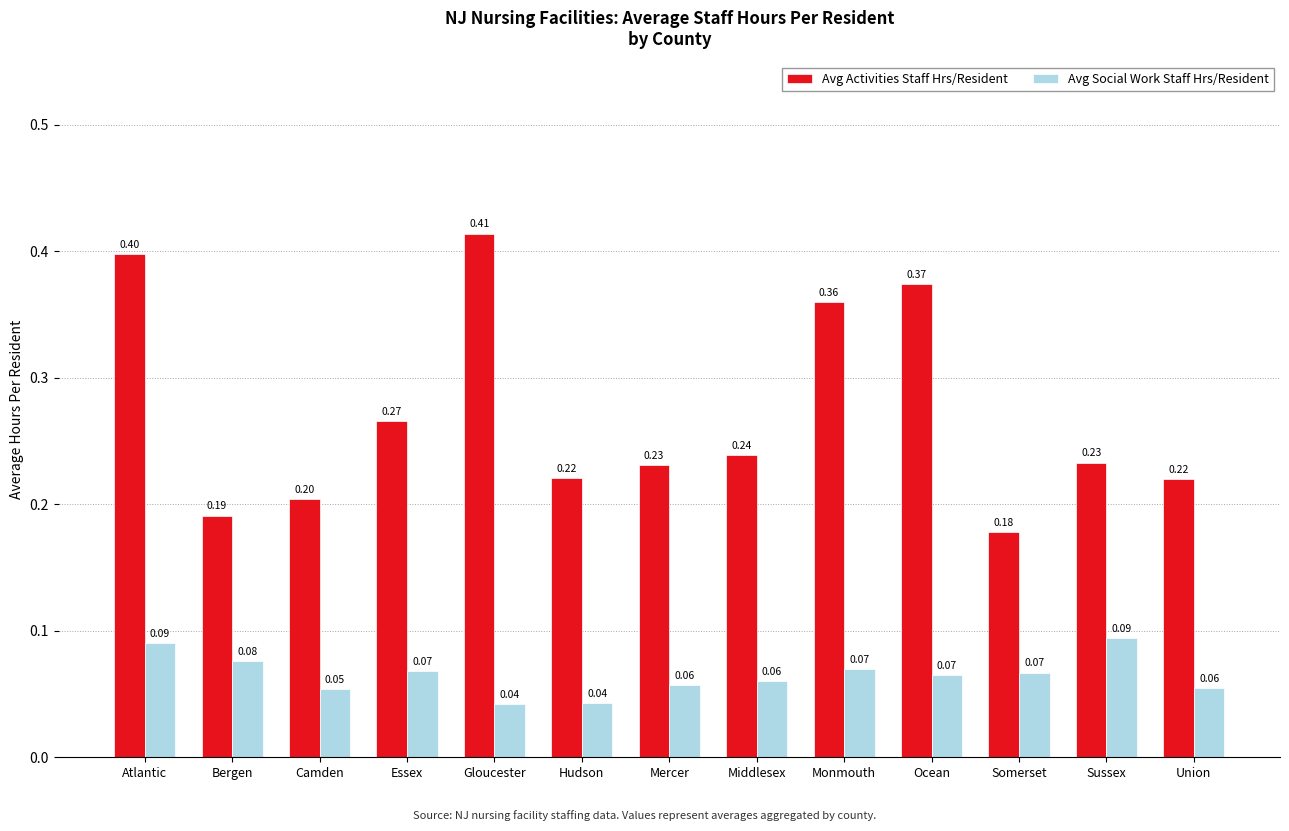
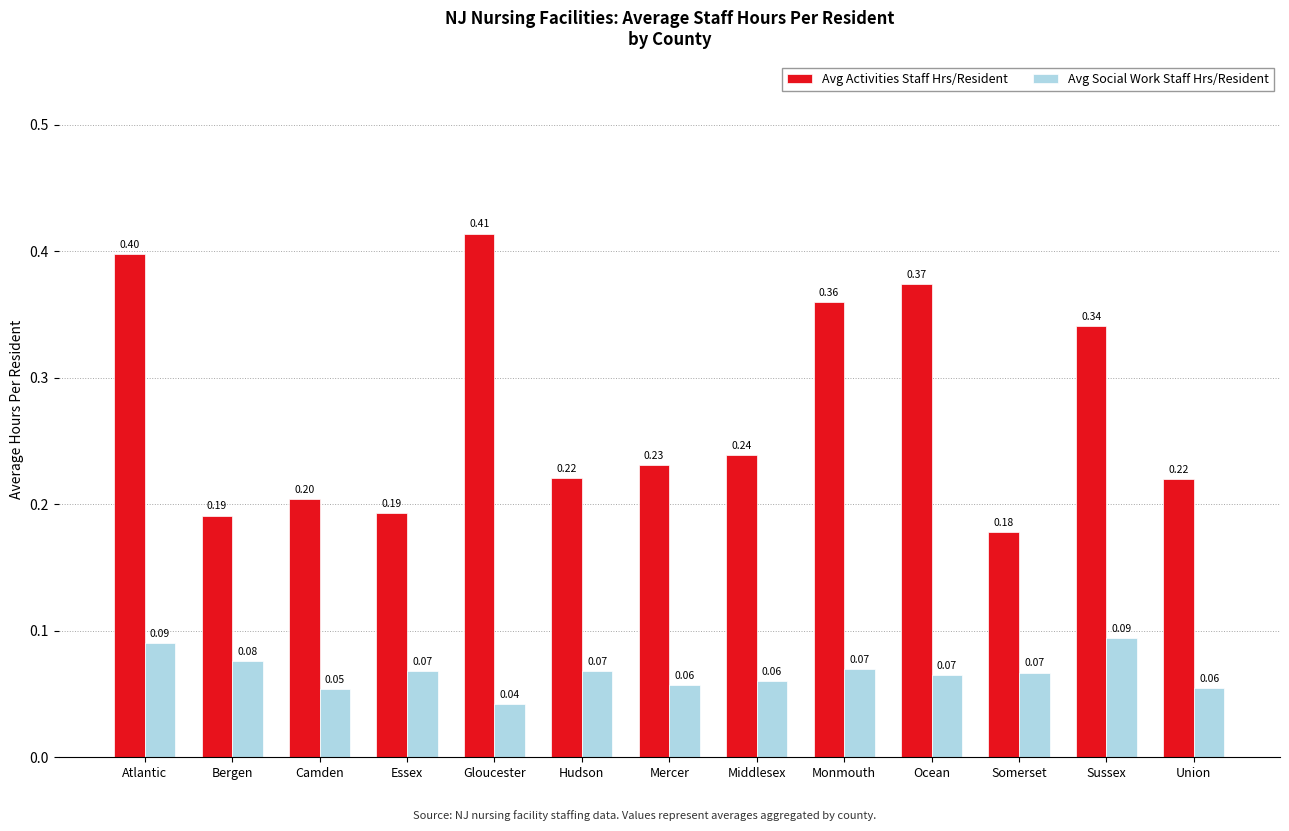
  {
    "Avg Activities Staff Hrs/Resident": {
      "Atlantic": 0.40,
      "Bergen": 0.19,
      "Camden": 0.20,
-     "Essex": 0.27,
+     "Essex": 0.19,
      "Gloucester": 0.41,
      "Hudson": 0.22,
      "Mercer": 0.23,
      "Middlesex": 0.24,
      "Monmouth": 0.36,
      "Ocean": 0.37,
      "Somerset": 0.18,
-     "Sussex": 0.23,
+     "Sussex": 0.34,
      "Union": 0.22
    },
    "Avg Social Work Staff Hrs/Resident": {
      "Atlantic": 0.09,
      "Bergen": 0.08,
      "Camden": 0.05,
      "Essex": 0.07,
      "Gloucester": 0.04,
-     "Hudson": 0.04,
+     "Hudson": 0.07,
      "Mercer": 0.06,
      "Middlesex": 0.06,
      "Monmouth": 0.07,
      "Ocean": 0.07,
      "Somerset": 0.07,
      "Sussex": 0.09,
      "Union": 0.06
    }
  }
